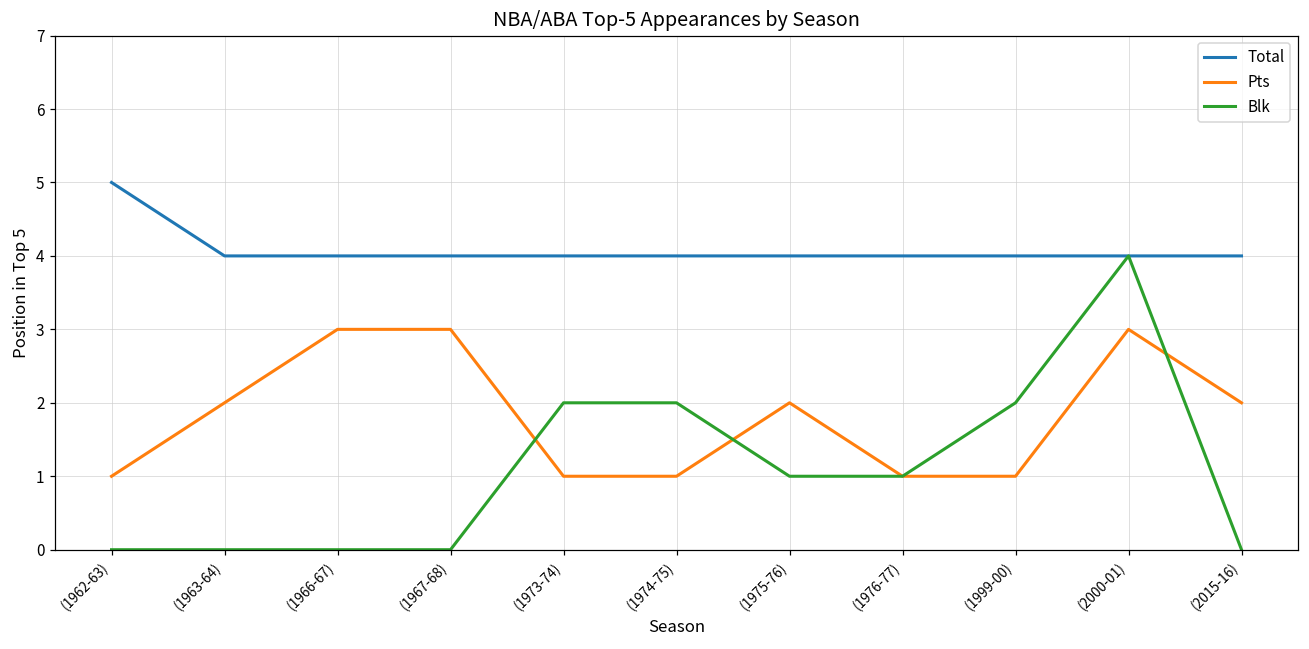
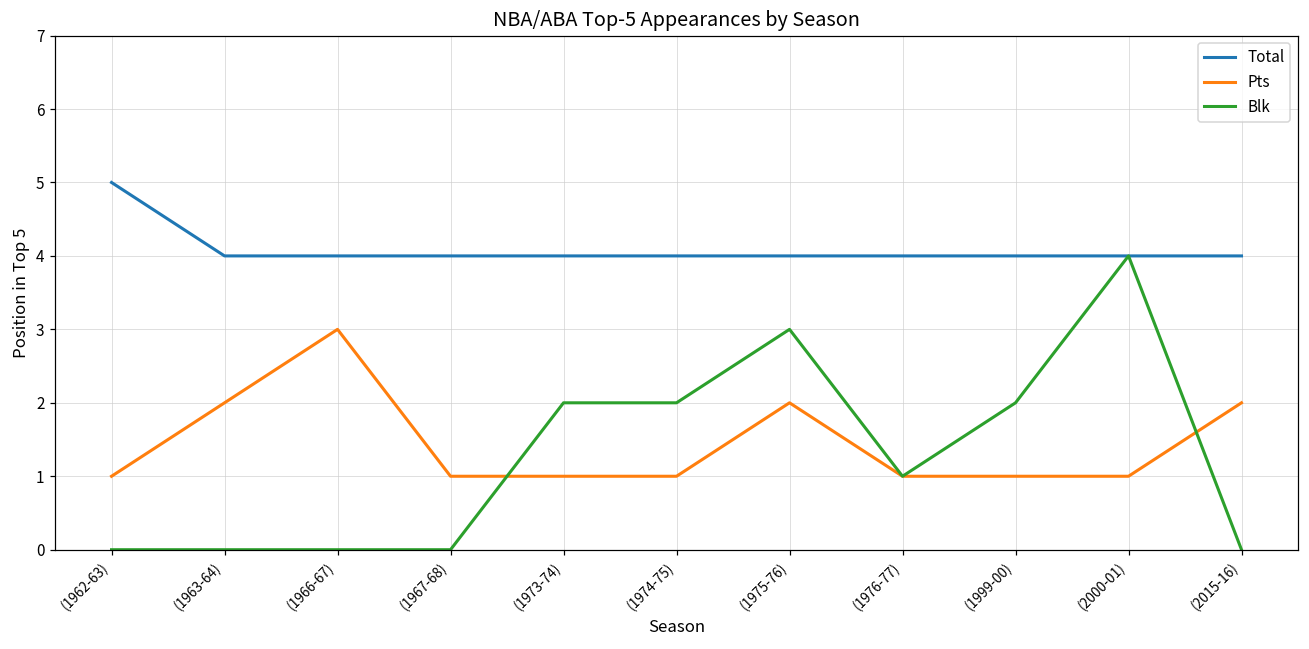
  {
    "Total": {
      "(1962-63)": 5,
      "(1963-64)": 4,
      "(1966-67)": 4,
      "(1967-68)": 4,
      "(1973-74)": 4,
      "(1974-75)": 4,
      "(1975-76)": 4,
      "(1976-77)": 4,
      "(1999-00)": 4,
      "(2015-16)": 4
    },
    "Pts": {
      "(1962-63)": 1,
      "(1963-64)": 2,
      "(1966-67)": 3,
-     "(1967-68)": 3,
+     "(1967-68)": 1,
      "(1973-74)": 1,
      "(1974-75)": 1,
      "(1975-76)": 2,
      "(1999-00)": 1,
-     "(2000-01)": 3,
+     "(2000-01)": 1,
      "(2015-16)": 2
    },
    "Blk": {
      "(1962-63)": 0,
      "(1963-64)": 0,
      "(1966-67)": 0,
      "(1967-68)": 0,
      "(1973-74)": 2,
      "(1974-75)": 2,
-     "(1975-76)": 1,
+     "(1975-76)": 3,
      "(1999-00)": 2,
      "(2015-16)": 0
    }
  }
